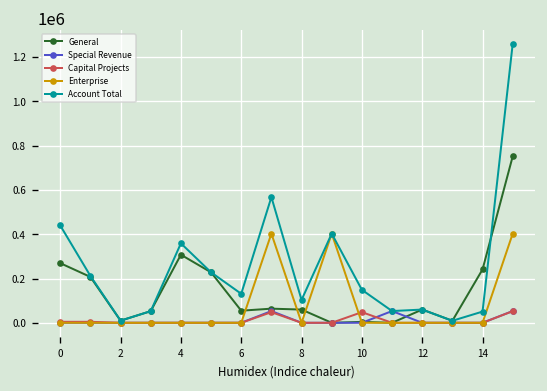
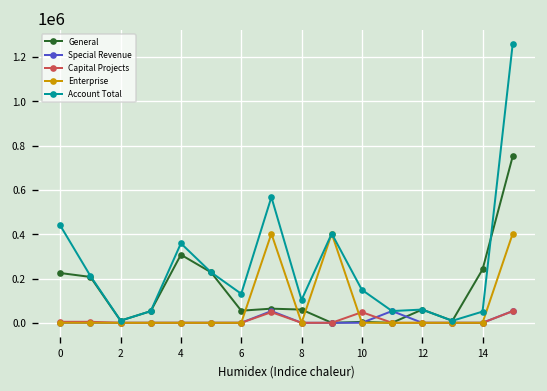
  {
    "General": {
-     "0": 270000,
+     "0": 220000,
      "4": 310000,
      "6": 50000,
      "8": 60000,
      "14": 240000
    },
    "Capital Projects": {
      "10": 50000
    },
    "Account Total": {
      "0": 440000,
      "4": 360000,
      "6": 130000,
      "8": 100000,
      "10": 150000,
      "14": 50000
    }
  }
